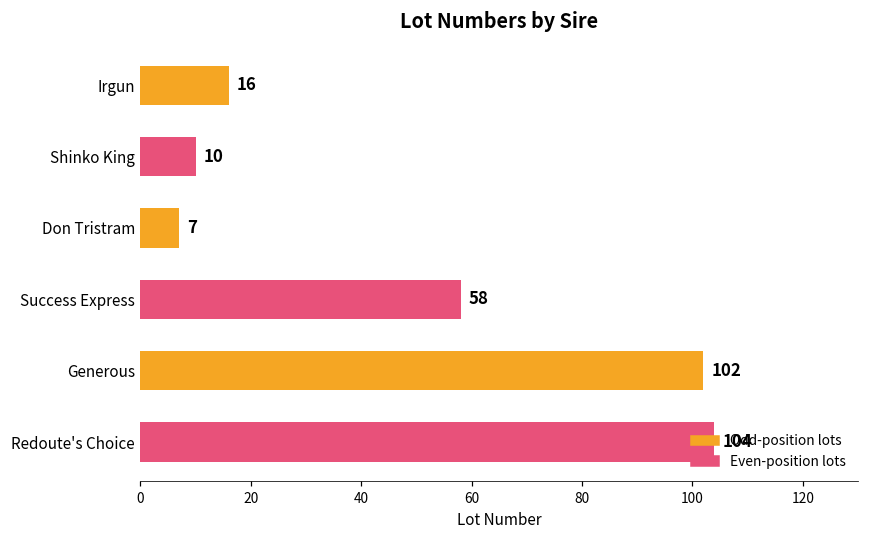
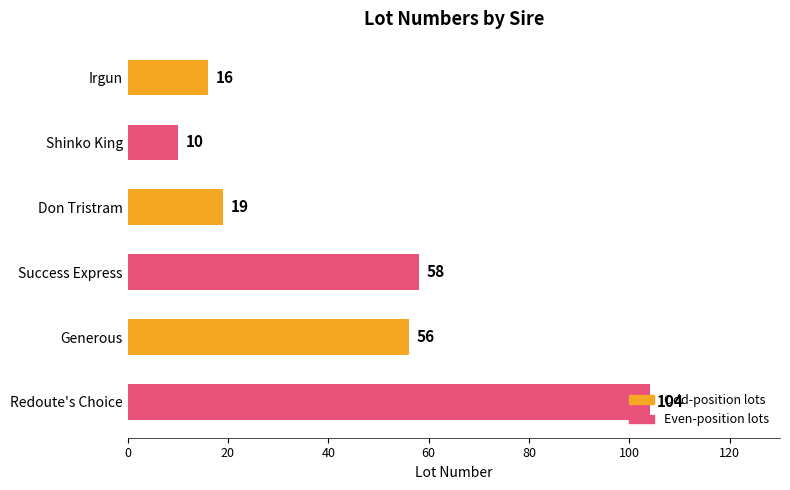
  {
    "Irgun": 16,
    "Shinko King": 10,
-   "Don Tristram": 7,
+   "Don Tristram": 19,
    "Success Express": 58,
-   "Generous": 102,
+   "Generous": 56,
    "Redoute's Choice": 104
  }
